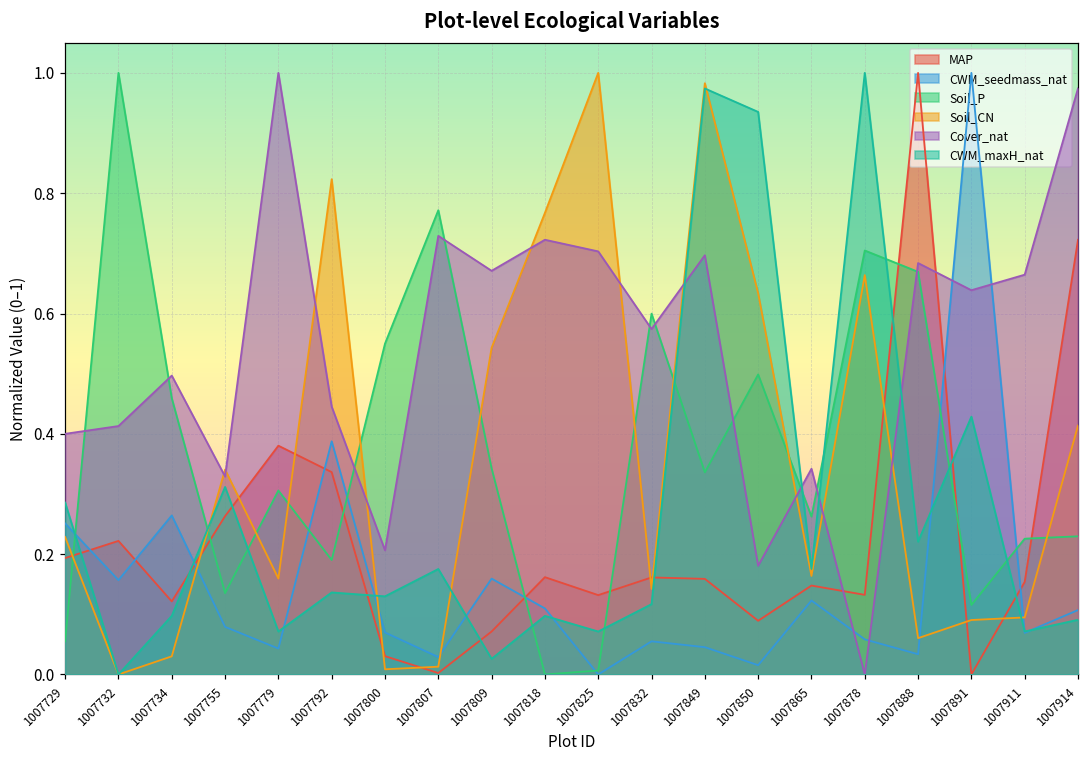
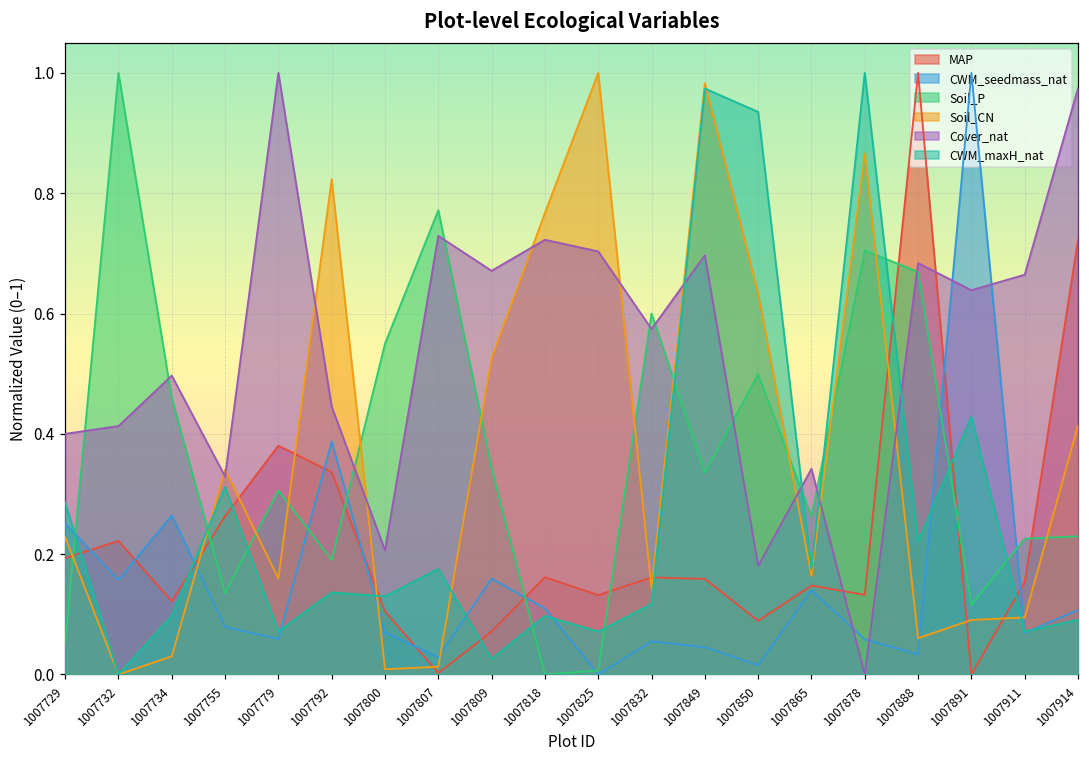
  {
    "MAP": {
      "1007729": 0.19,
      "1007732": 0.22,
      "1007734": 0.12,
      "1007755": 0.26,
      "1007779": 0.38,
      "1007792": 0.34,
-     "1007800": 0.03,
+     "1007800": 0.10,
      "1007807": 0.00,
      "1007809": 0.07,
      "1007818": 0.16,
      "1007825": 0.13,
      "1007832": 0.16,
      "1007849": 0.16,
      "1007850": 0.09,
      "1007865": 0.15,
      "1007878": 0.13,
      "1007891": 0.00,
      "1007911": 0.15,
      "1007914": 0.72
    },
    "CWM_seedmass_nat": {
      "1007729": 0.25,
      "1007732": 0.16,
      "1007734": 0.26,
      "1007755": 0.08,
-     "1007779": 0.04,
+     "1007779": 0.06,
      "1007792": 0.39,
      "1007800": 0.07,
      "1007807": 0.03,
      "1007809": 0.16,
      "1007818": 0.11,
      "1007825": 0.00,
      "1007832": 0.06,
      "1007849": 0.05,
      "1007850": 0.02,
-     "1007865": 0.12,
+     "1007865": 0.14,
      "1007878": 0.06,
      "1007888": 0.03,
      "1007914": 0.11
    },
    "Soil_CN": {
      "1007729": 0.23,
      "1007734": 0.03,
      "1007755": 0.34,
      "1007779": 0.16,
      "1007792": 0.82,
      "1007800": 0.01,
      "1007807": 0.01,
-     "1007809": 0.54,
+     "1007809": 0.53,
      "1007818": 0.77,
      "1007825": 1.00,
      "1007832": 0.14,
      "1007849": 0.98,
      "1007850": 0.63,
      "1007865": 0.16,
-     "1007878": 0.66,
+     "1007878": 0.87,
      "1007888": 0.06,
      "1007891": 0.09,
      "1007911": 0.09,
      "1007914": 0.41
    },
    "Cover_nat": {
      "1007729": 0.40,
      "1007732": 0.41,
      "1007734": 0.50,
      "1007755": 0.33,
      "1007779": 1.00,
      "1007792": 0.45,
      "1007800": 0.21,
      "1007807": 0.73,
      "1007809": 0.67,
      "1007818": 0.72,
      "1007825": 0.70,
      "1007832": 0.57,
      "1007849": 0.70,
      "1007850": 0.18,
      "1007865": 0.34,
      "1007878": 0.00,
      "1007888": 0.68,
      "1007891": 0.64,
      "1007911": 0.66,
      "1007914": 0.97
    }
  }
